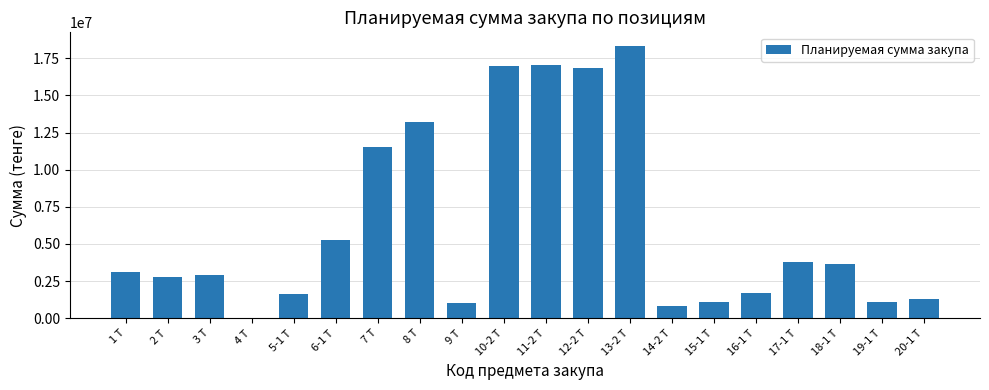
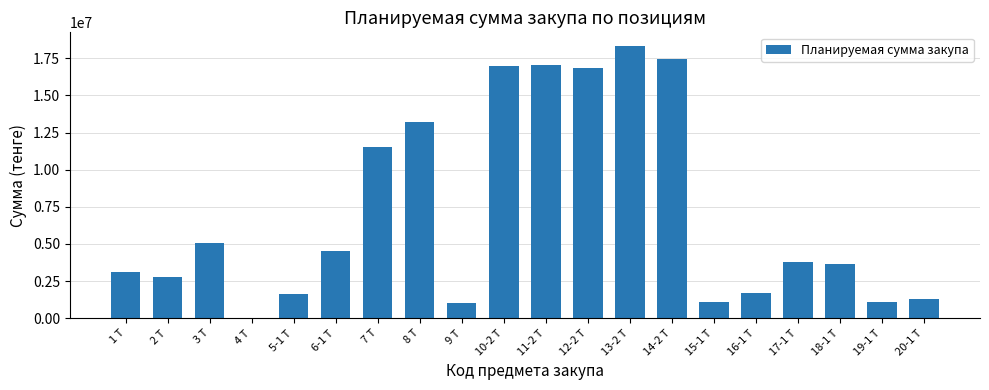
  {
    "1 Т": 3100000,
    "2 Т": 2800000,
-   "3 Т": 2900000,
+   "3 Т": 5100000,
    "4 Т": 0,
    "5-1 Т": 1700000,
-   "6-1 Т": 5200000,
+   "6-1 Т": 4500000,
    "7 Т": 11500000,
    "8 Т": 13200000,
    "9 Т": 1000000,
    "10-2 Т": 17000000,
    "11-2 Т": 17000000,
    "12-2 Т": 16800000,
    "13-2 Т": 18300000,
-   "14-2 Т": 800000,
+   "14-2 Т": 17400000,
    "15-1 Т": 1100000,
    "16-1 Т": 1700000,
    "17-1 Т": 3800000,
    "18-1 Т": 3700000,
    "19-1 Т": 1100000,
    "20-1 Т": 1300000
  }
